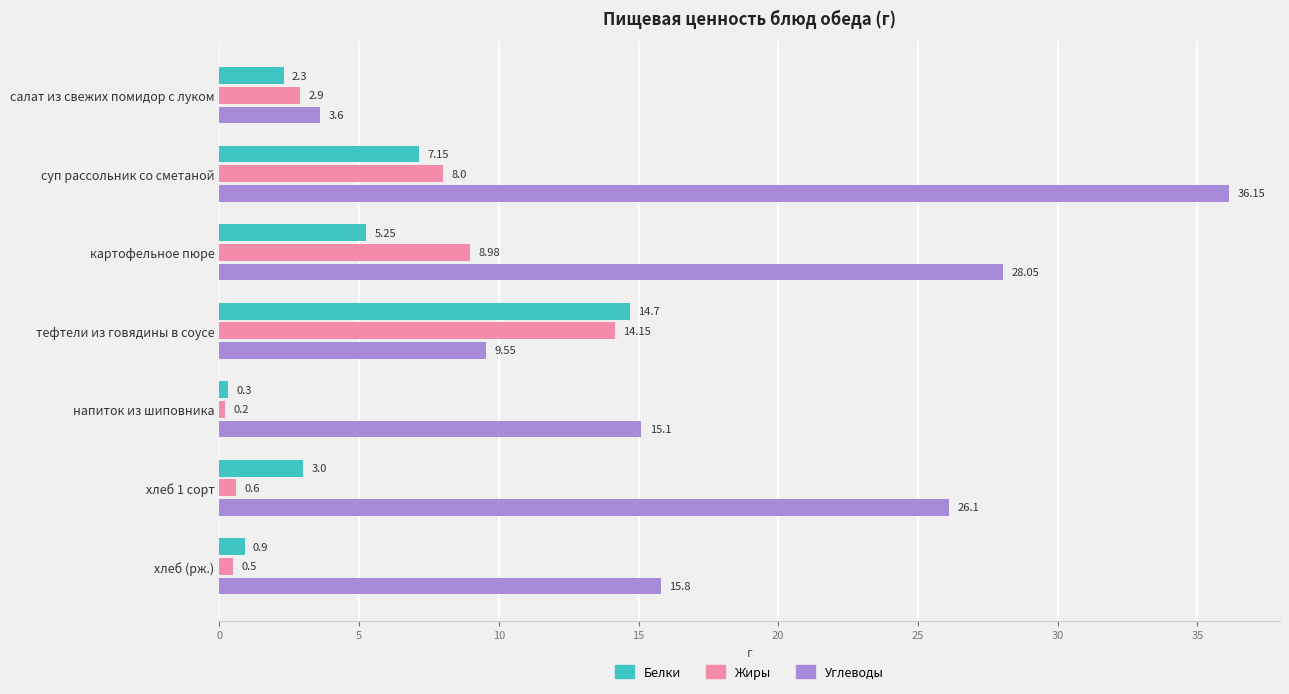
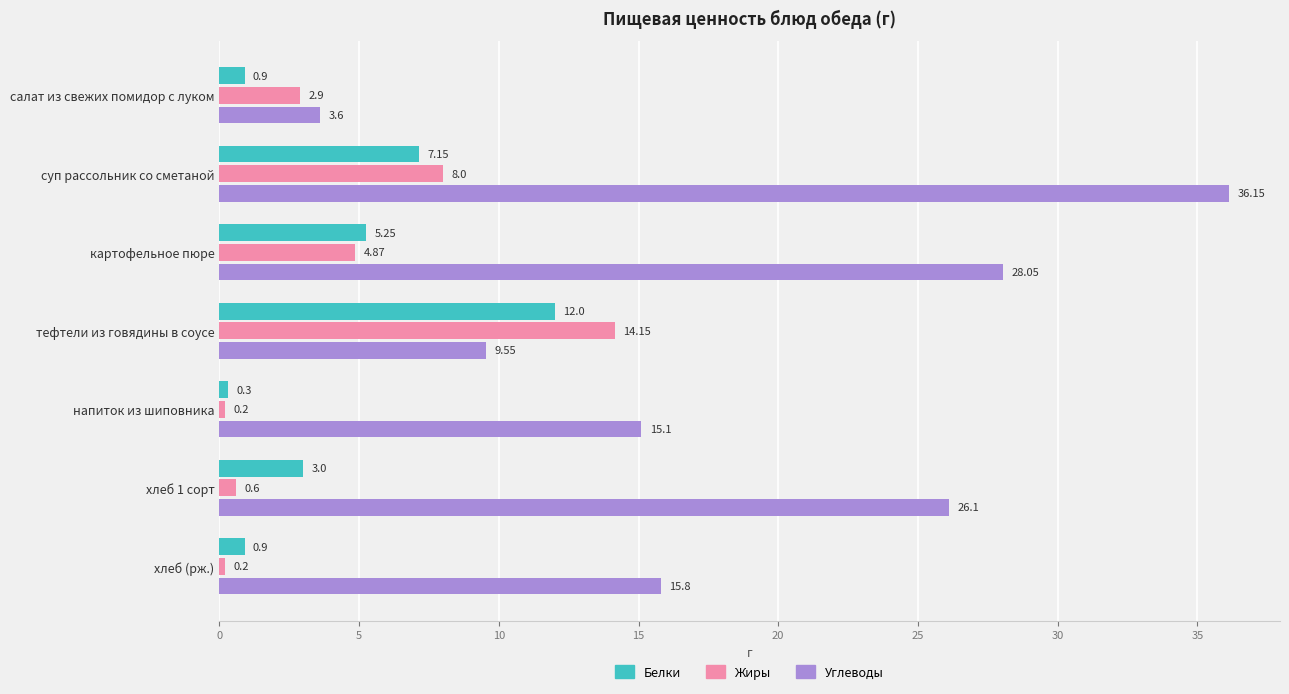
  {
    "Белки": {
-     "салат из свежих помидор с луком": 2.3,
+     "салат из свежих помидор с луком": 0.9,
      "суп рассольник со сметаной": 7.15,
      "картофельное пюре": 5.25,
-     "тефтели из говядины в соусе": 14.7,
+     "тефтели из говядины в соусе": 12.0,
      "напиток из шиповника": 0.3,
      "хлеб 1 сорт": 3.0,
      "хлеб (рж.)": 0.9
    },
    "Жиры": {
      "салат из свежих помидор с луком": 2.9,
      "суп рассольник со сметаной": 8.0,
-     "картофельное пюре": 8.98,
+     "картофельное пюре": 4.87,
      "тефтели из говядины в соусе": 14.15,
      "напиток из шиповника": 0.2,
      "хлеб 1 сорт": 0.6,
-     "хлеб (рж.)": 0.5
+     "хлеб (рж.)": 0.2
    },
    "Углеводы": {
      "салат из свежих помидор с луком": 3.6,
      "суп рассольник со сметаной": 36.15,
      "картофельное пюре": 28.05,
      "тефтели из говядины в соусе": 9.55,
      "напиток из шиповника": 15.1,
      "хлеб 1 сорт": 26.1,
      "хлеб (рж.)": 15.8
    }
  }
